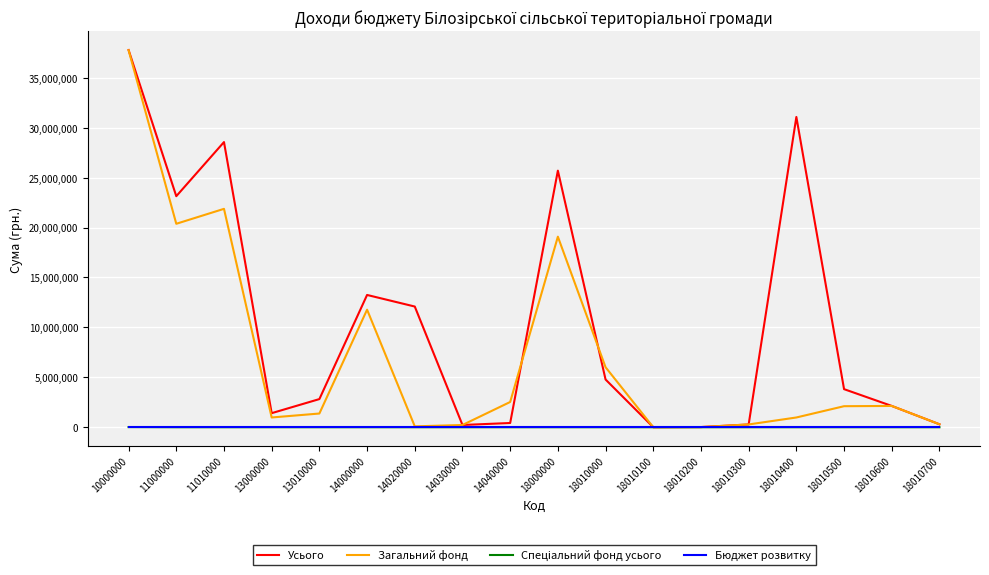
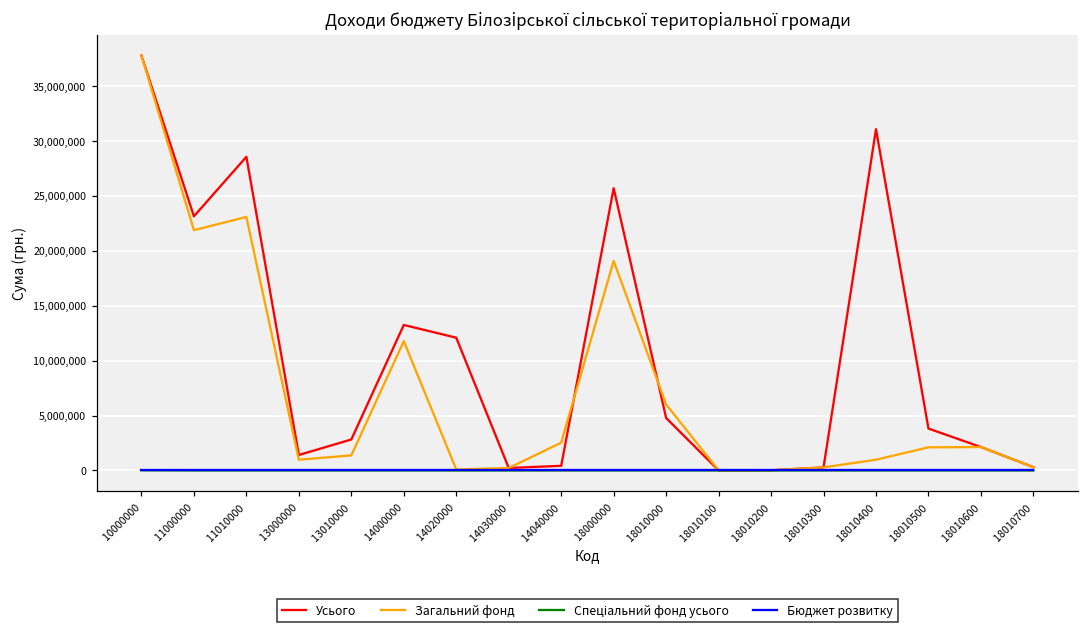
  {
    "Усього": {
      "11000000": "23,000,000",
      "11010000": "29,000,000",
      "13000000": "1,000,000",
      "13010000": "3,000,000",
      "14000000": "13,000,000",
      "14020000": "12,000,000",
      "14040000": "0",
      "18000000": "26,000,000",
      "18010000": "5,000,000",
      "18010400": "31,000,000",
      "18010500": "4,000,000"
    },
    "Загальний фонд": {
-     "11000000": "20,000,000",
-     "11010000": "22,000,000",
+     "11000000": "22,000,000",
+     "11010000": "23,000,000",
      "13000000": "1,000,000",
      "13010000": "1,000,000",
      "14000000": "12,000,000",
      "14040000": "3,000,000",
      "18000000": "19,000,000",
      "18010000": "6,000,000",
      "18010400": "1,000,000",
      "18010500": "2,000,000"
    },
    "Бюджет розвитку": {
      "10000000": "0",
      "11000000": "0",
      "11010000": "0",
      "13000000": "0",
      "13010000": "0",
      "14000000": "0",
      "14040000": "0",
      "18000000": "0",
      "18010000": "0",
      "18010300": "0",
      "18010400": "0",
      "18010500": "0",
      "18010600": "0",
      "18010700": "0"
    }
  }
